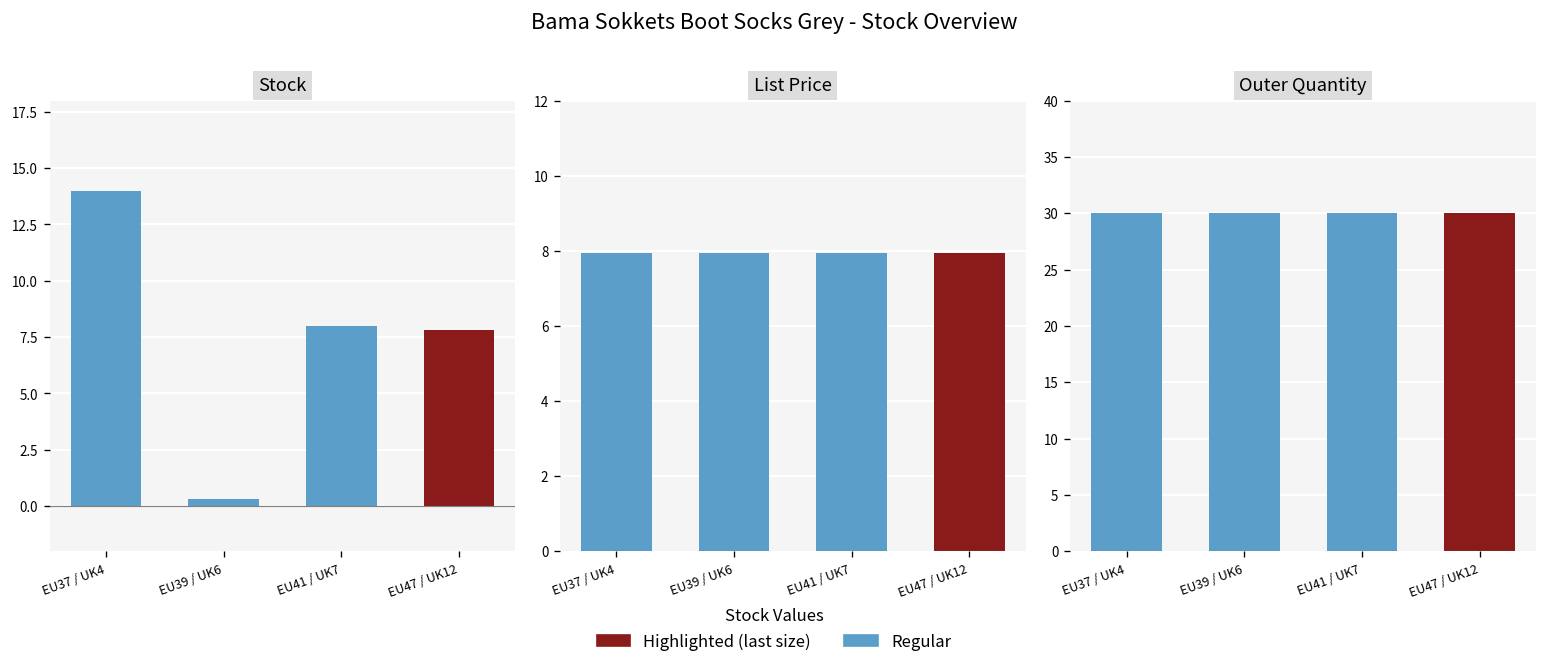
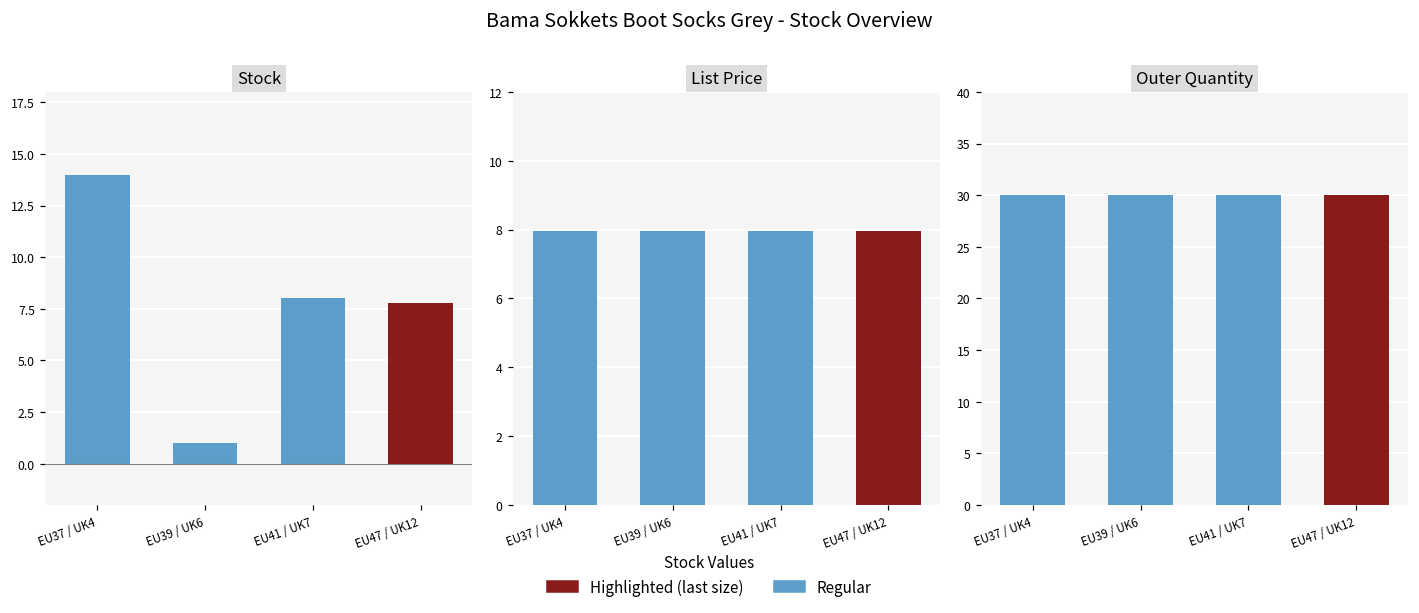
  {
    "Stock": {
      "EU37 / UK4": 14.0,
-     "EU39 / UK6": 0.3,
+     "EU39 / UK6": 1.0,
      "EU41 / UK7": 8.0,
      "EU47 / UK12": 7.8
    },
    "List Price": {
      "EU37 / UK4": 8.0,
      "EU39 / UK6": 8.0,
      "EU41 / UK7": 8.0,
      "EU47 / UK12": 8.0
    },
    "Outer Quantity": {
      "EU37 / UK4": 30,
      "EU39 / UK6": 30,
      "EU41 / UK7": 30,
      "EU47 / UK12": 30
    }
  }
